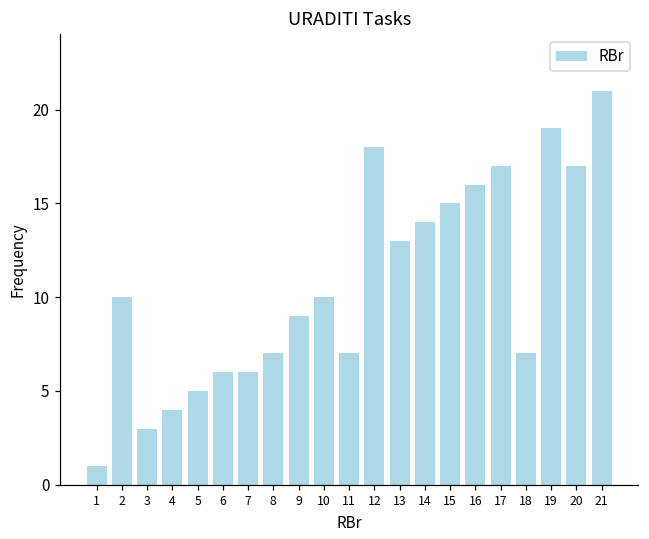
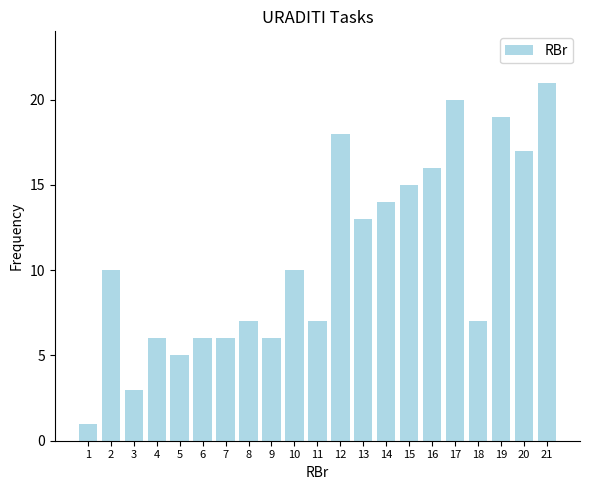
  {
    "1": 1,
    "2": 10,
    "3": 3,
-   "4": 4,
+   "4": 6,
    "5": 5,
    "6": 6,
    "7": 6,
    "8": 7,
-   "9": 9,
+   "9": 6,
    "10": 10,
    "11": 7,
    "12": 18,
    "13": 13,
    "14": 14,
    "15": 15,
    "16": 16,
-   "17": 17,
+   "17": 20,
    "18": 7,
    "19": 19,
    "20": 17,
    "21": 21
  }
